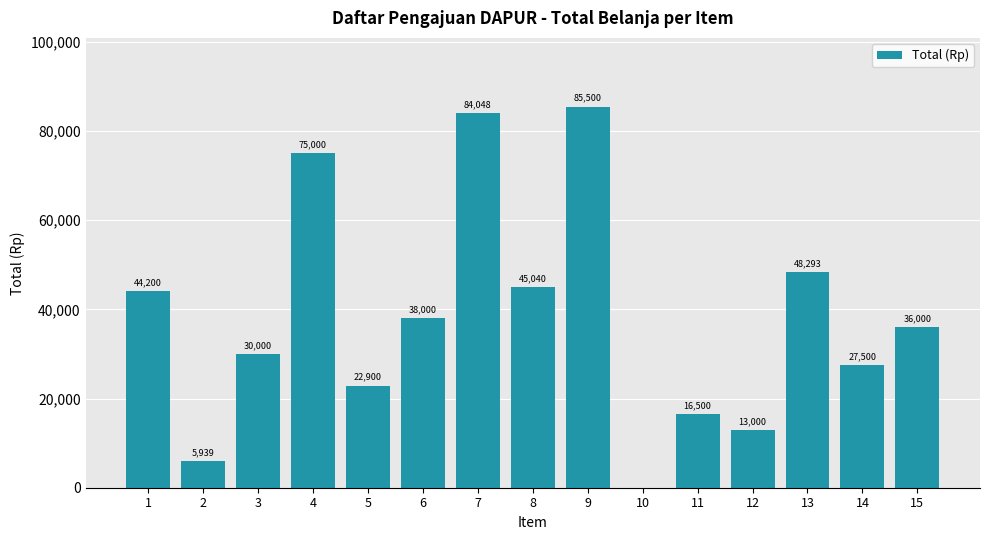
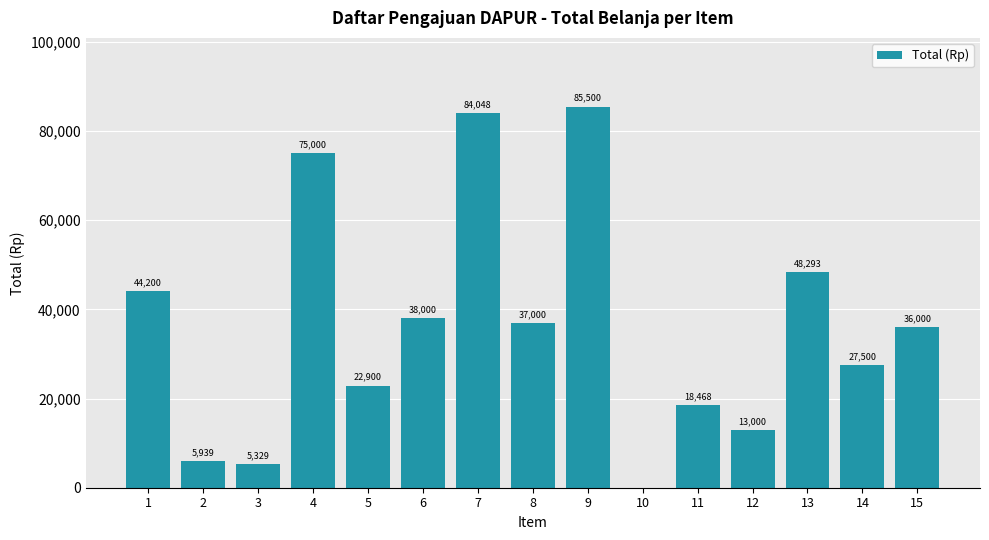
  {
    "1": "44,200",
    "2": "5,939",
-   "3": "30,000",
+   "3": "5,329",
    "4": "75,000",
    "5": "22,900",
    "6": "38,000",
    "7": "84,048",
-   "8": "45,040",
+   "8": "37,000",
    "9": "85,500",
-   "11": "16,500",
+   "11": "18,468",
    "12": "13,000",
    "13": "48,293",
    "14": "27,500",
    "15": "36,000"
  }
